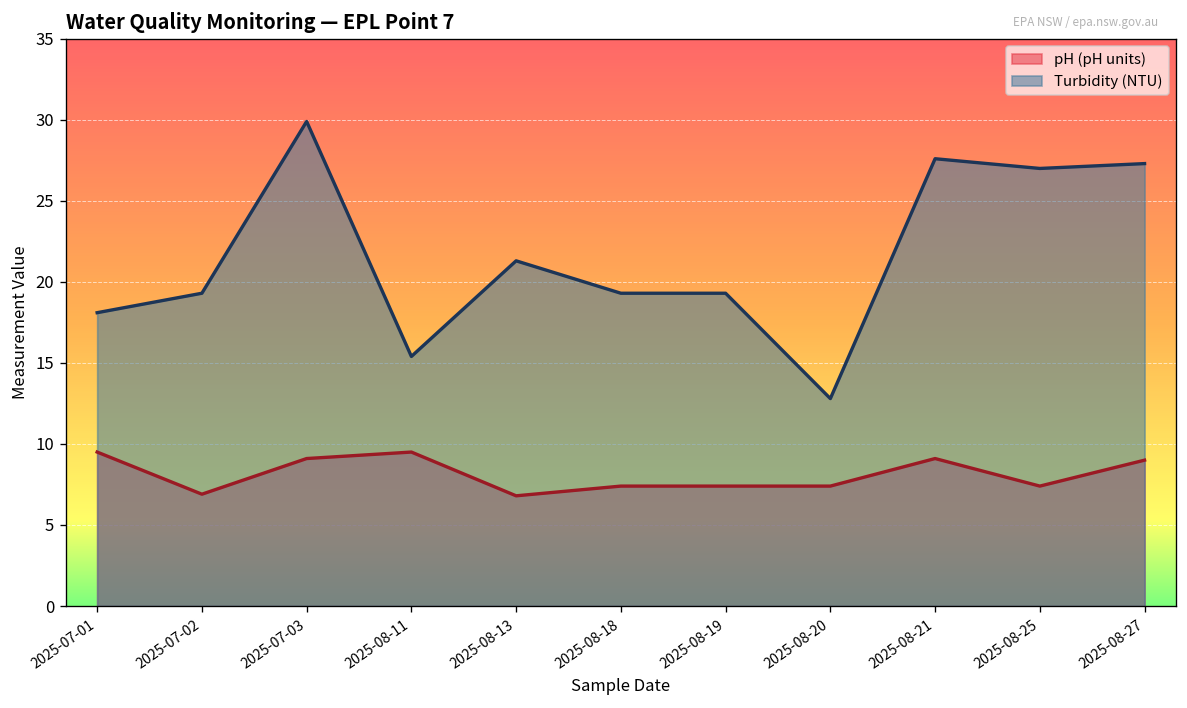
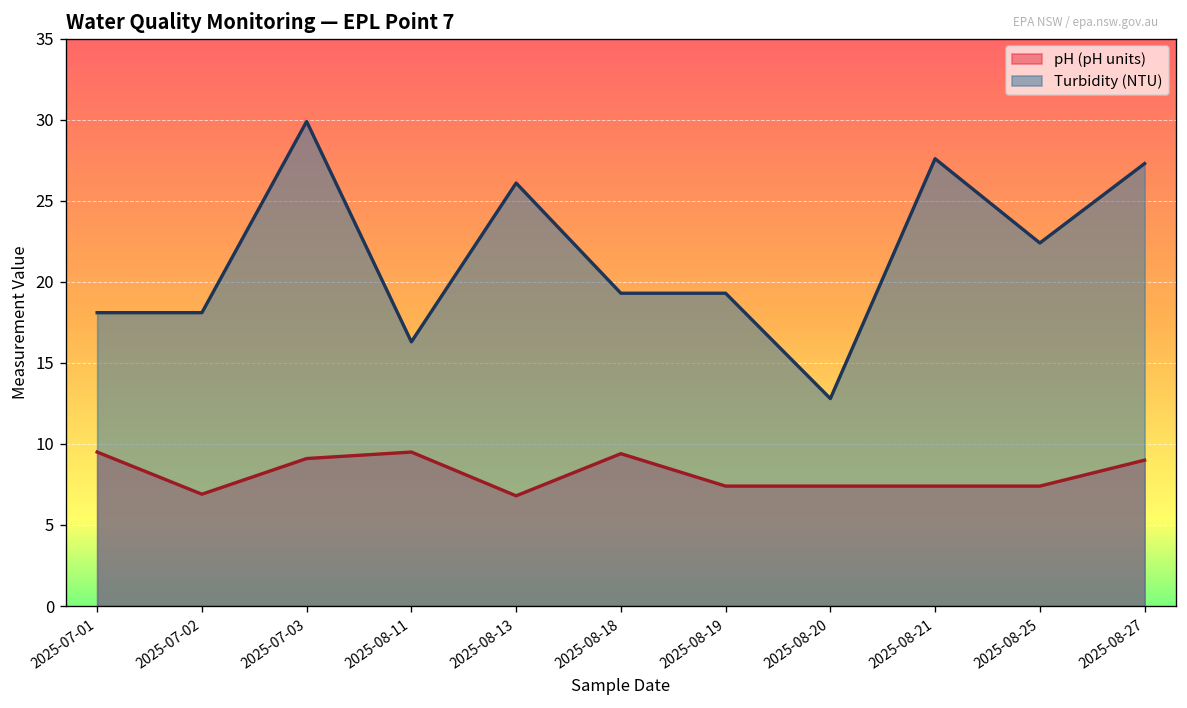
  {
    "pH (pH units)": {
      "2025-07-01": 9.5,
      "2025-07-02": 6.9,
      "2025-07-03": 9.1,
      "2025-08-11": 9.5,
      "2025-08-13": 6.8,
-     "2025-08-18": 7.4,
+     "2025-08-18": 9.4,
      "2025-08-19": 7.4,
      "2025-08-20": 7.4,
-     "2025-08-21": 9.1,
+     "2025-08-21": 7.4,
      "2025-08-25": 7.4,
      "2025-08-27": 9.0
    },
    "Turbidity (NTU)": {
      "2025-07-01": 18.1,
-     "2025-07-02": 19.3,
+     "2025-07-02": 18.1,
      "2025-07-03": 29.9,
-     "2025-08-11": 15.4,
-     "2025-08-13": 21.3,
+     "2025-08-11": 16.3,
+     "2025-08-13": 26.1,
      "2025-08-18": 19.3,
      "2025-08-19": 19.3,
      "2025-08-20": 12.8,
      "2025-08-21": 27.6,
-     "2025-08-25": 27.0,
+     "2025-08-25": 22.4,
      "2025-08-27": 27.3
    }
  }
